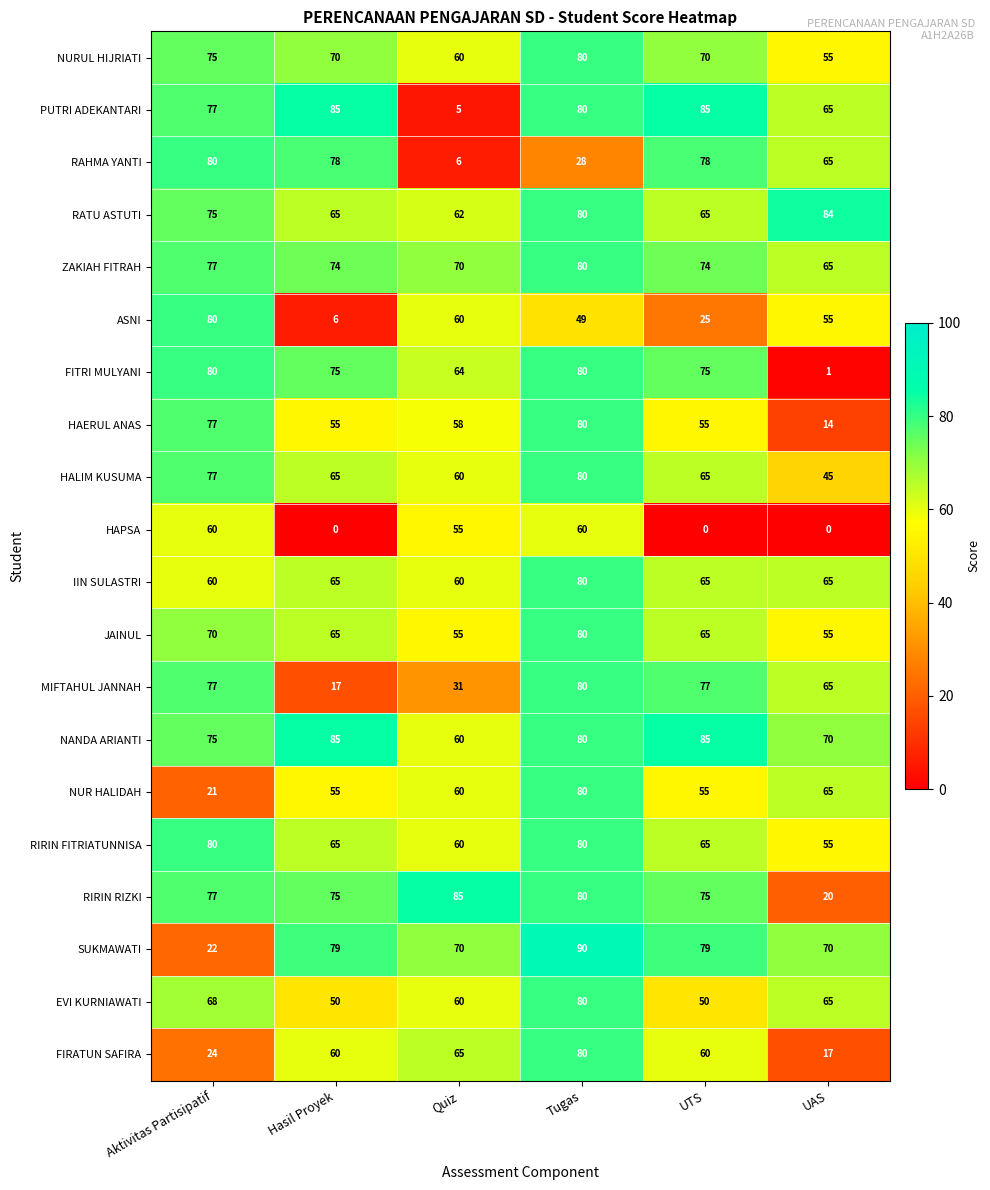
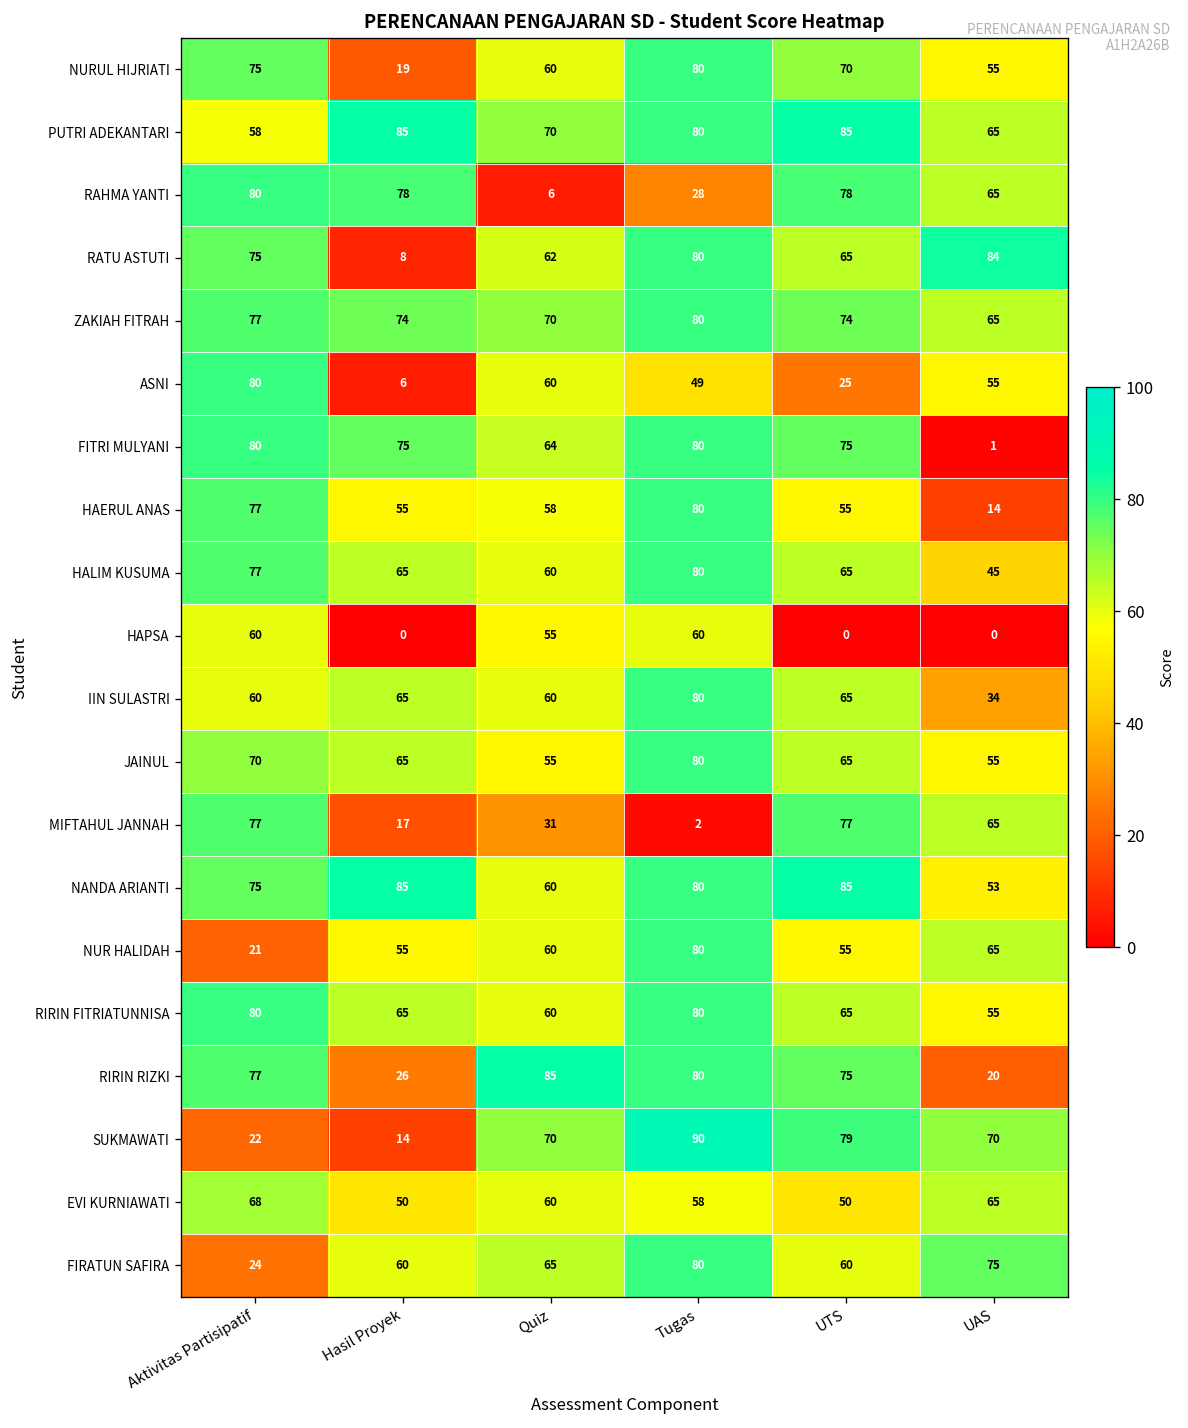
  {
    "NURUL HIJRIATI": {
      "Aktivitas Partisipatif": 75,
-     "Hasil Proyek": 70,
+     "Hasil Proyek": 19,
      "Quiz": 60,
      "Tugas": 80,
      "UTS": 70,
      "UAS": 55
    },
    "PUTRI ADEKANTARI": {
-     "Aktivitas Partisipatif": 77,
+     "Aktivitas Partisipatif": 58,
      "Hasil Proyek": 85,
-     "Quiz": 5,
+     "Quiz": 70,
      "Tugas": 80,
      "UTS": 85,
      "UAS": 65
    },
    "RAHMA YANTI": {
      "Aktivitas Partisipatif": 80,
      "Hasil Proyek": 78,
      "Quiz": 6,
      "Tugas": 28,
      "UTS": 78,
      "UAS": 65
    },
    "RATU ASTUTI": {
      "Aktivitas Partisipatif": 75,
-     "Hasil Proyek": 65,
+     "Hasil Proyek": 8,
      "Quiz": 62,
      "Tugas": 80,
      "UTS": 65,
      "UAS": 84
    },
    "ZAKIAH FITRAH": {
      "Aktivitas Partisipatif": 77,
      "Hasil Proyek": 74,
      "Quiz": 70,
      "Tugas": 80,
      "UTS": 74,
      "UAS": 65
    },
    "ASNI": {
      "Aktivitas Partisipatif": 80,
      "Hasil Proyek": 6,
      "Quiz": 60,
      "Tugas": 49,
      "UTS": 25,
      "UAS": 55
    },
    "FITRI MULYANI": {
      "Aktivitas Partisipatif": 80,
      "Hasil Proyek": 75,
      "Quiz": 64,
      "Tugas": 80,
      "UTS": 75,
      "UAS": 1
    },
    "HAERUL ANAS": {
      "Aktivitas Partisipatif": 77,
      "Hasil Proyek": 55,
      "Quiz": 58,
      "Tugas": 80,
      "UTS": 55,
      "UAS": 14
    },
    "HALIM KUSUMA": {
      "Aktivitas Partisipatif": 77,
      "Hasil Proyek": 65,
      "Quiz": 60,
      "Tugas": 80,
      "UTS": 65,
      "UAS": 45
    },
    "HAPSA": {
      "Aktivitas Partisipatif": 60,
      "Hasil Proyek": 0,
      "Quiz": 55,
      "Tugas": 60,
      "UTS": 0,
      "UAS": 0
    },
    "IIN SULASTRI": {
      "Aktivitas Partisipatif": 60,
      "Hasil Proyek": 65,
      "Quiz": 60,
      "Tugas": 80,
      "UTS": 65,
-     "UAS": 65
+     "UAS": 34
    },
    "JAINUL": {
      "Aktivitas Partisipatif": 70,
      "Hasil Proyek": 65,
      "Quiz": 55,
      "Tugas": 80,
      "UTS": 65,
      "UAS": 55
    },
    "MIFTAHUL JANNAH": {
      "Aktivitas Partisipatif": 77,
      "Hasil Proyek": 17,
      "Quiz": 31,
-     "Tugas": 80,
+     "Tugas": 2,
      "UTS": 77,
      "UAS": 65
    },
    "NANDA ARIANTI": {
      "Aktivitas Partisipatif": 75,
      "Hasil Proyek": 85,
      "Quiz": 60,
      "Tugas": 80,
      "UTS": 85,
-     "UAS": 70
+     "UAS": 53
    },
    "NUR HALIDAH": {
      "Aktivitas Partisipatif": 21,
      "Hasil Proyek": 55,
      "Quiz": 60,
      "Tugas": 80,
      "UTS": 55,
      "UAS": 65
    },
    "RIRIN FITRIATUNNISA": {
      "Aktivitas Partisipatif": 80,
      "Hasil Proyek": 65,
      "Quiz": 60,
      "Tugas": 80,
      "UTS": 65,
      "UAS": 55
    },
    "RIRIN RIZKI": {
      "Aktivitas Partisipatif": 77,
-     "Hasil Proyek": 75,
+     "Hasil Proyek": 26,
      "Quiz": 85,
      "Tugas": 80,
      "UTS": 75,
      "UAS": 20
    },
    "SUKMAWATI": {
      "Aktivitas Partisipatif": 22,
-     "Hasil Proyek": 79,
+     "Hasil Proyek": 14,
      "Quiz": 70,
      "Tugas": 90,
      "UTS": 79,
      "UAS": 70
    },
    "EVI KURNIAWATI": {
      "Aktivitas Partisipatif": 68,
      "Hasil Proyek": 50,
      "Quiz": 60,
-     "Tugas": 80,
+     "Tugas": 58,
      "UTS": 50,
      "UAS": 65
    },
    "FIRATUN SAFIRA": {
      "Aktivitas Partisipatif": 24,
      "Hasil Proyek": 60,
      "Quiz": 65,
      "Tugas": 80,
      "UTS": 60,
-     "UAS": 17
+     "UAS": 75
    }
  }
